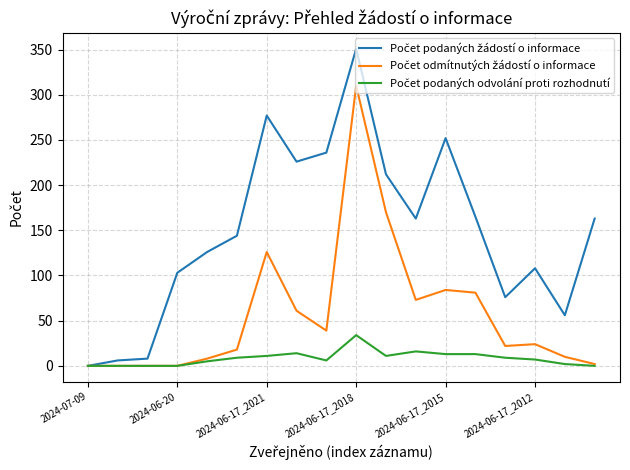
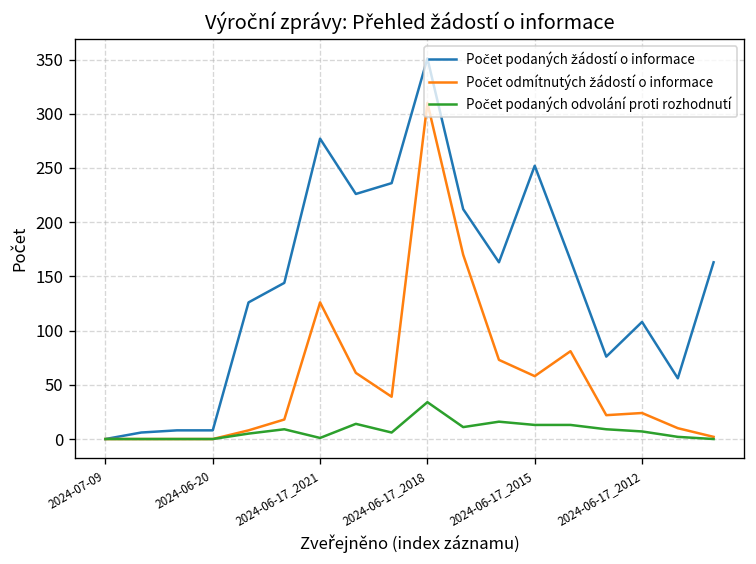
  {
    "Počet podaných žádostí o informace": {
-     "2024-06-20": 100,
+     "2024-06-20": 10,
      "2024-06-17_2021": 280,
      "2024-06-17_2015": 250,
      "2024-06-17_2012": 110
    },
    "Počet odmítnutých žádostí o informace": {
      "2024-06-17_2021": 130,
-     "2024-06-17_2015": 80,
+     "2024-06-17_2015": 60,
      "2024-06-17_2012": 20
    },
    "Počet podaných odvolání proti rozhodnutí": {
-     "2024-06-17_2021": 10,
+     "2024-06-17_2021": 0,
      "2024-06-17_2018": 30,
      "2024-06-17_2015": 10,
      "2024-06-17_2012": 10
    }
  }
